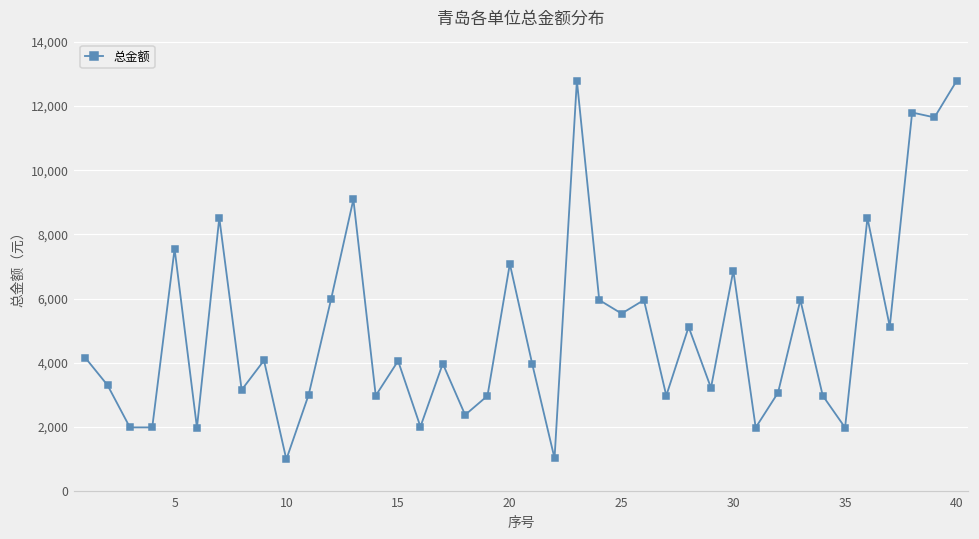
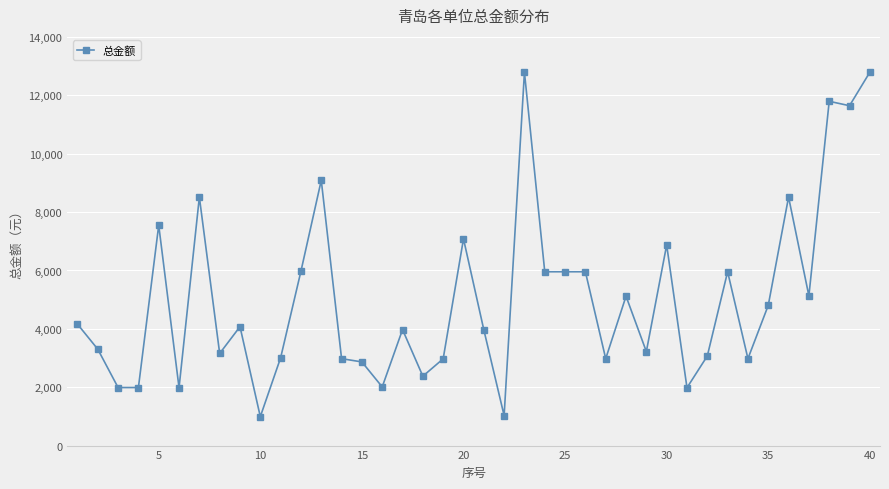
  {
    "5": "7,600",
    "10": "1,000",
-   "15": "4,100",
+   "15": "2,900",
    "20": "7,100",
-   "25": "5,500",
+   "25": "6,000",
    "30": "6,900",
-   "35": "2,000",
+   "35": "4,800",
    "40": "12,800"
  }
